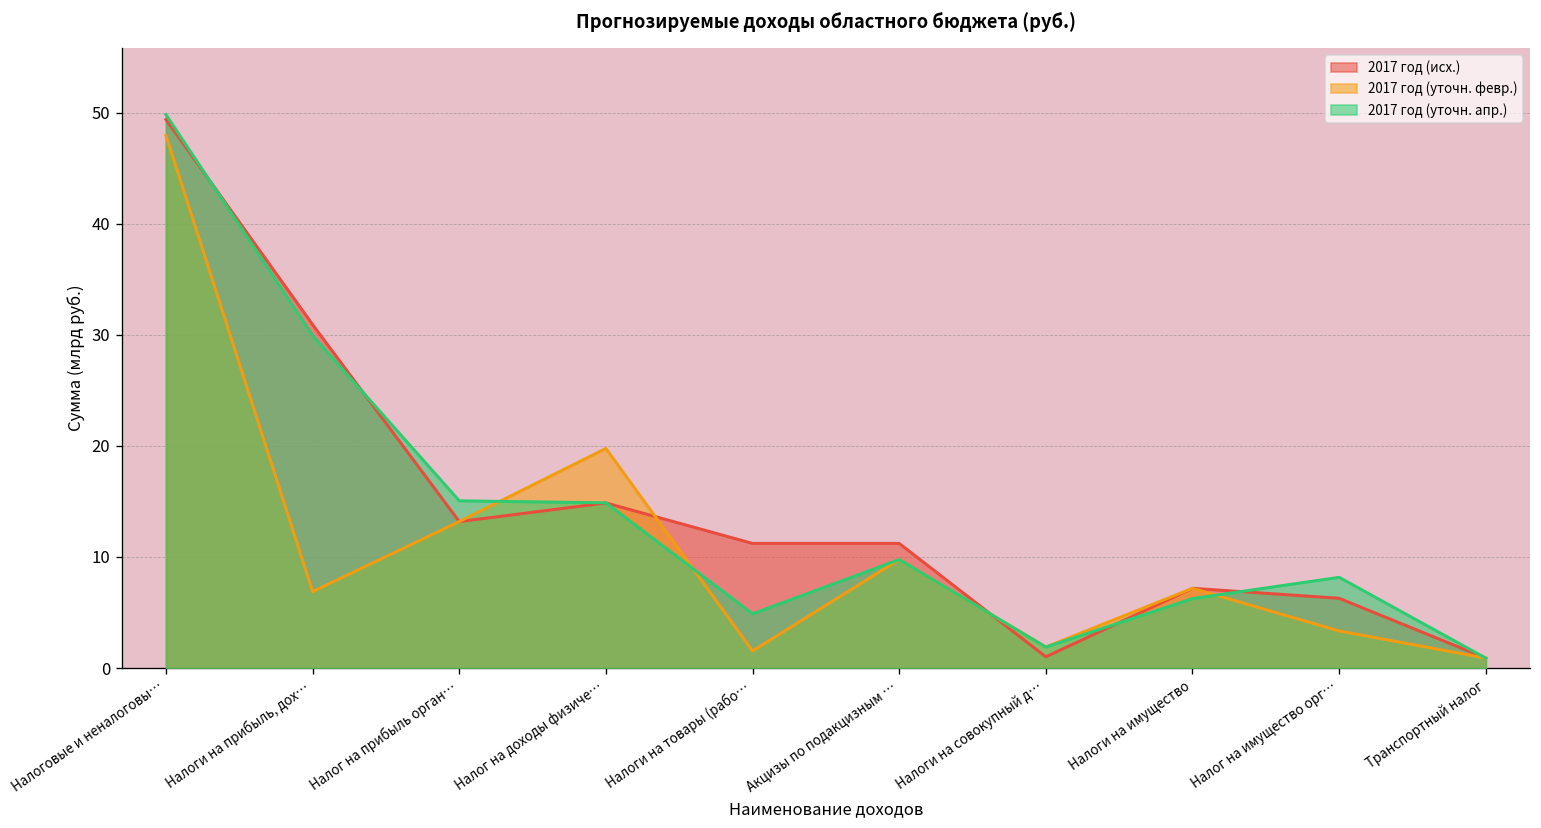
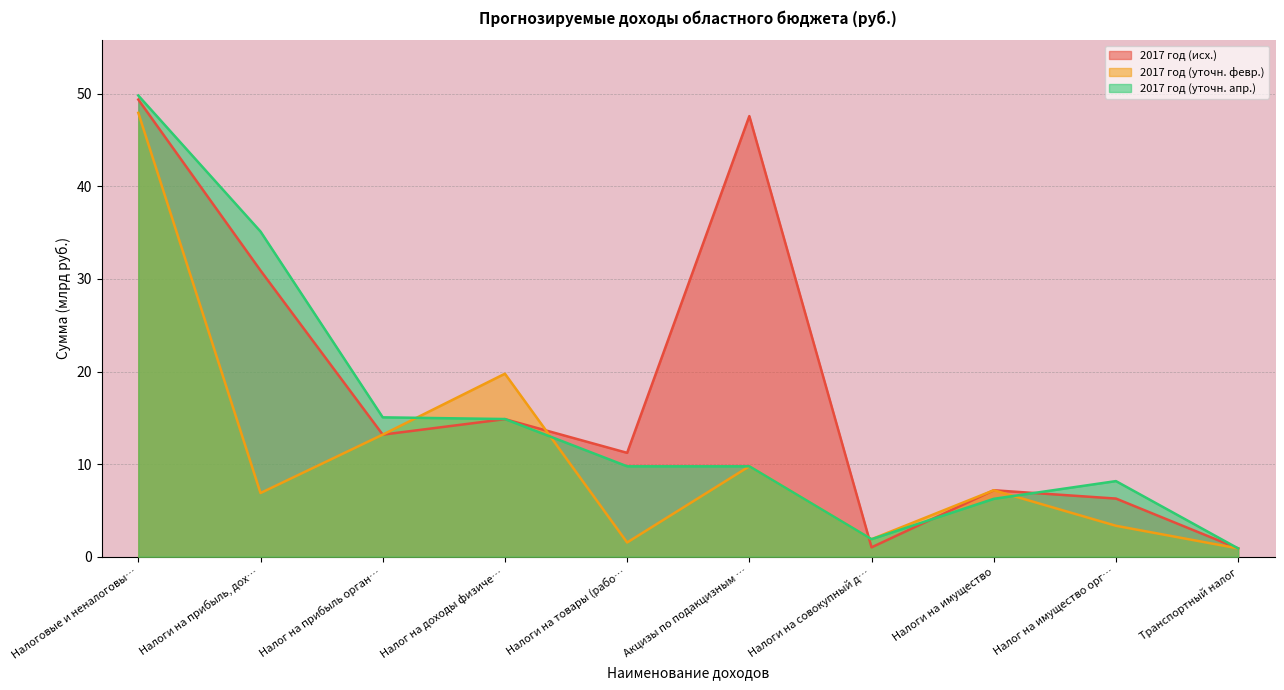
  {
    "2017 год (исх.)": {
      "Налоговые и неналоговы…": 49,
      "Налоги на прибыль, дох…": 31,
      "Налоги на товары (рабо…": 11,
-     "Акцизы по подакцизным …": 11,
+     "Акцизы по подакцизным …": 48,
      "Налоги на совокупный д…": 1,
      "Налог на имущество орг…": 6
    },
    "2017 год (уточн. февр.)": {
      "Налоговые и неналоговы…": 48,
      "Налоги на прибыль, дох…": 7,
      "Налог на доходы физиче…": 20,
      "Налоги на товары (рабо…": 2,
      "Налог на имущество орг…": 3
    },
    "2017 год (уточн. апр.)": {
      "Налоговые и неналоговы…": 50,
-     "Налоги на прибыль, дох…": 30,
+     "Налоги на прибыль, дох…": 35,
      "Налог на прибыль орган…": 15,
-     "Налоги на товары (рабо…": 5,
+     "Налоги на товары (рабо…": 10,
      "Налоги на имущество": 6,
      "Налог на имущество орг…": 8
    }
  }
